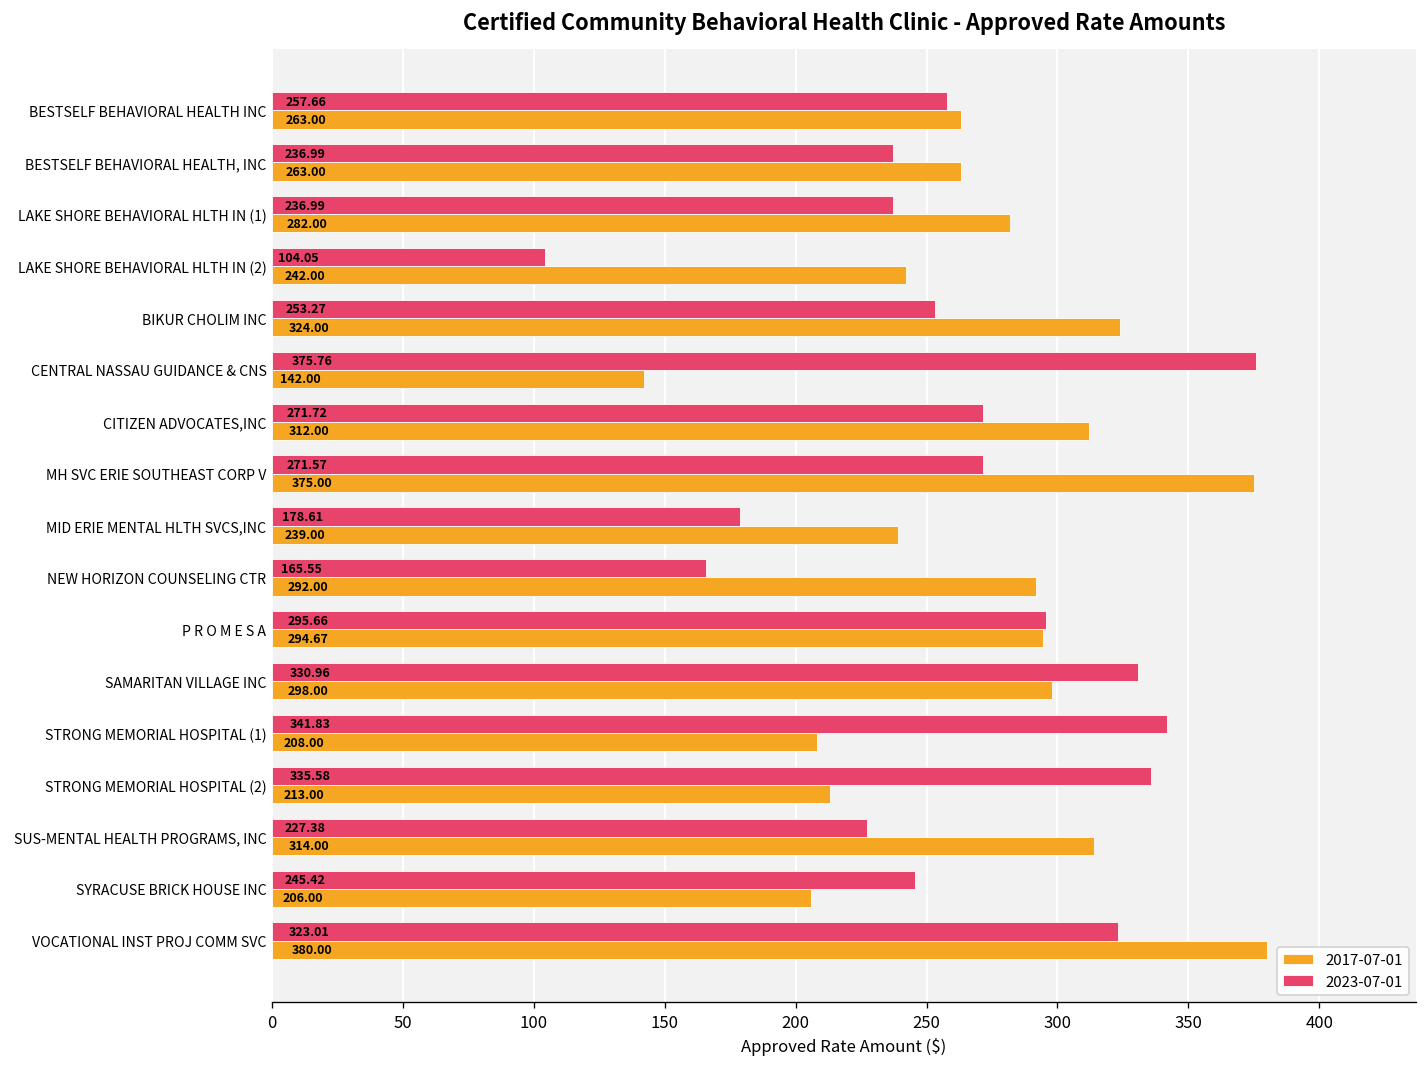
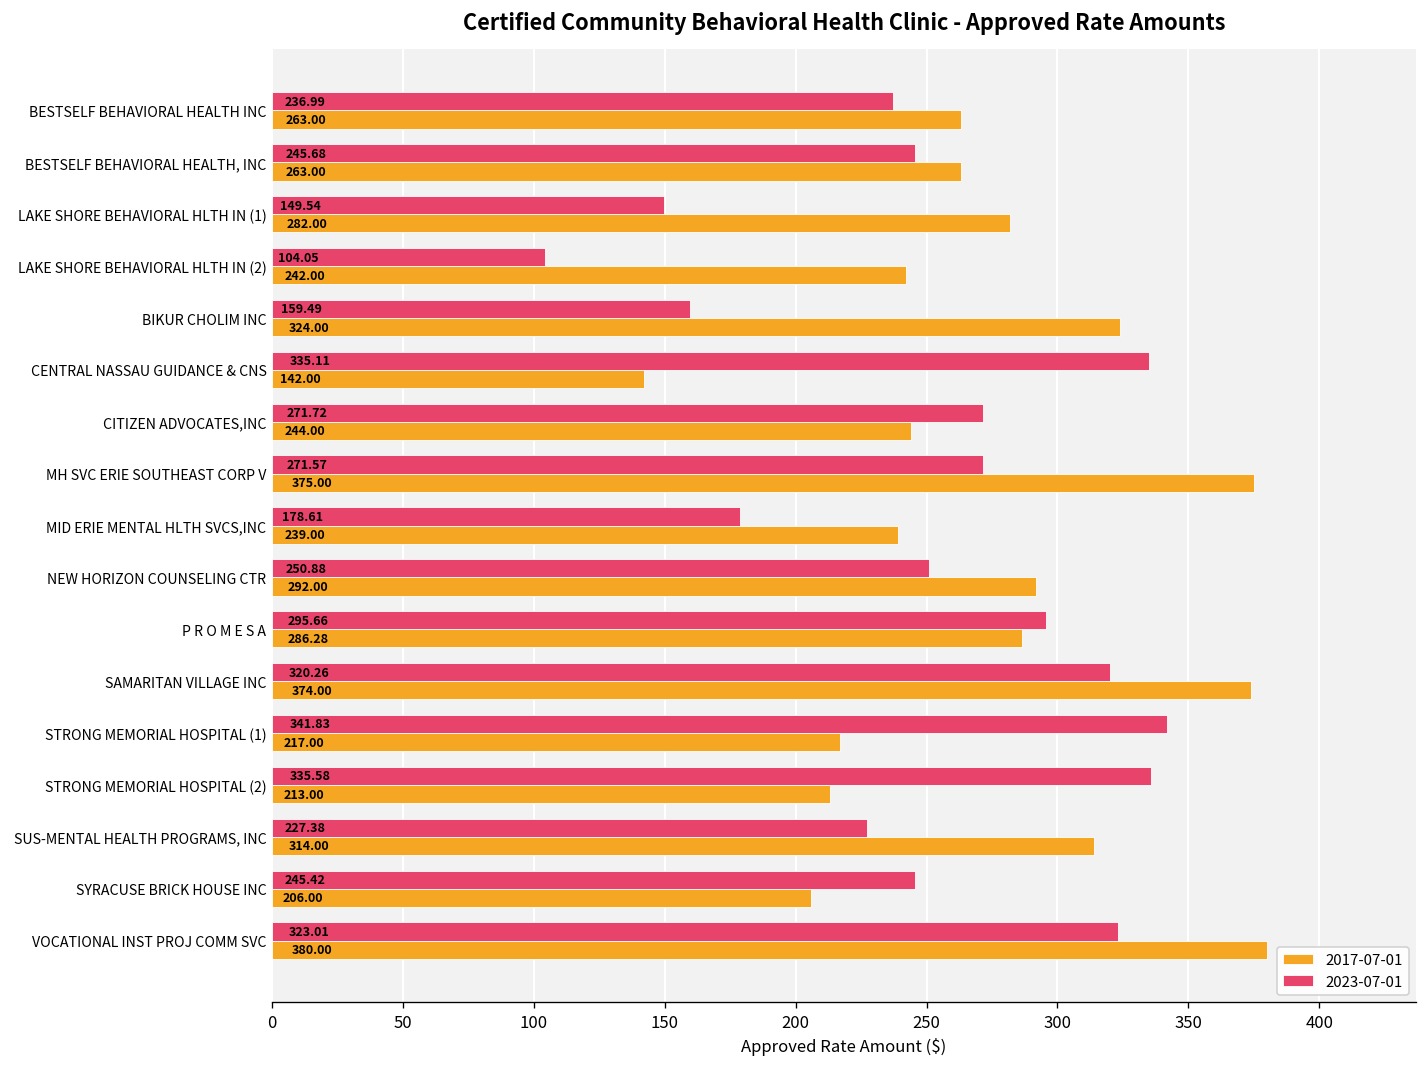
  {
    "2017-07-01": {
      "BESTSELF BEHAVIORAL HEALTH INC": 263.00,
      "BESTSELF BEHAVIORAL HEALTH, INC": 263.00,
      "LAKE SHORE BEHAVIORAL HLTH IN (1)": 282.00,
      "LAKE SHORE BEHAVIORAL HLTH IN (2)": 242.00,
      "BIKUR CHOLIM INC": 324.00,
      "CENTRAL NASSAU GUIDANCE & CNS": 142.00,
-     "CITIZEN ADVOCATES,INC": 312.00,
+     "CITIZEN ADVOCATES,INC": 244.00,
      "MH SVC ERIE SOUTHEAST CORP V": 375.00,
      "MID ERIE MENTAL HLTH SVCS,INC": 239.00,
      "NEW HORIZON COUNSELING CTR": 292.00,
-     "P R O M E S A": 294.67,
-     "SAMARITAN VILLAGE INC": 298.00,
-     "STRONG MEMORIAL HOSPITAL (1)": 208.00,
+     "P R O M E S A": 286.28,
+     "SAMARITAN VILLAGE INC": 374.00,
+     "STRONG MEMORIAL HOSPITAL (1)": 217.00,
      "STRONG MEMORIAL HOSPITAL (2)": 213.00,
      "SUS-MENTAL HEALTH PROGRAMS, INC": 314.00,
      "SYRACUSE BRICK HOUSE INC": 206.00,
      "VOCATIONAL INST PROJ COMM SVC": 380.00
    },
    "2023-07-01": {
-     "BESTSELF BEHAVIORAL HEALTH INC": 257.66,
-     "BESTSELF BEHAVIORAL HEALTH, INC": 236.99,
-     "LAKE SHORE BEHAVIORAL HLTH IN (1)": 236.99,
+     "BESTSELF BEHAVIORAL HEALTH INC": 236.99,
+     "BESTSELF BEHAVIORAL HEALTH, INC": 245.68,
+     "LAKE SHORE BEHAVIORAL HLTH IN (1)": 149.54,
      "LAKE SHORE BEHAVIORAL HLTH IN (2)": 104.05,
-     "BIKUR CHOLIM INC": 253.27,
-     "CENTRAL NASSAU GUIDANCE & CNS": 375.76,
+     "BIKUR CHOLIM INC": 159.49,
+     "CENTRAL NASSAU GUIDANCE & CNS": 335.11,
      "CITIZEN ADVOCATES,INC": 271.72,
      "MH SVC ERIE SOUTHEAST CORP V": 271.57,
      "MID ERIE MENTAL HLTH SVCS,INC": 178.61,
-     "NEW HORIZON COUNSELING CTR": 165.55,
+     "NEW HORIZON COUNSELING CTR": 250.88,
      "P R O M E S A": 295.66,
-     "SAMARITAN VILLAGE INC": 330.96,
+     "SAMARITAN VILLAGE INC": 320.26,
      "STRONG MEMORIAL HOSPITAL (1)": 341.83,
      "STRONG MEMORIAL HOSPITAL (2)": 335.58,
      "SUS-MENTAL HEALTH PROGRAMS, INC": 227.38,
      "SYRACUSE BRICK HOUSE INC": 245.42,
      "VOCATIONAL INST PROJ COMM SVC": 323.01
    }
  }
